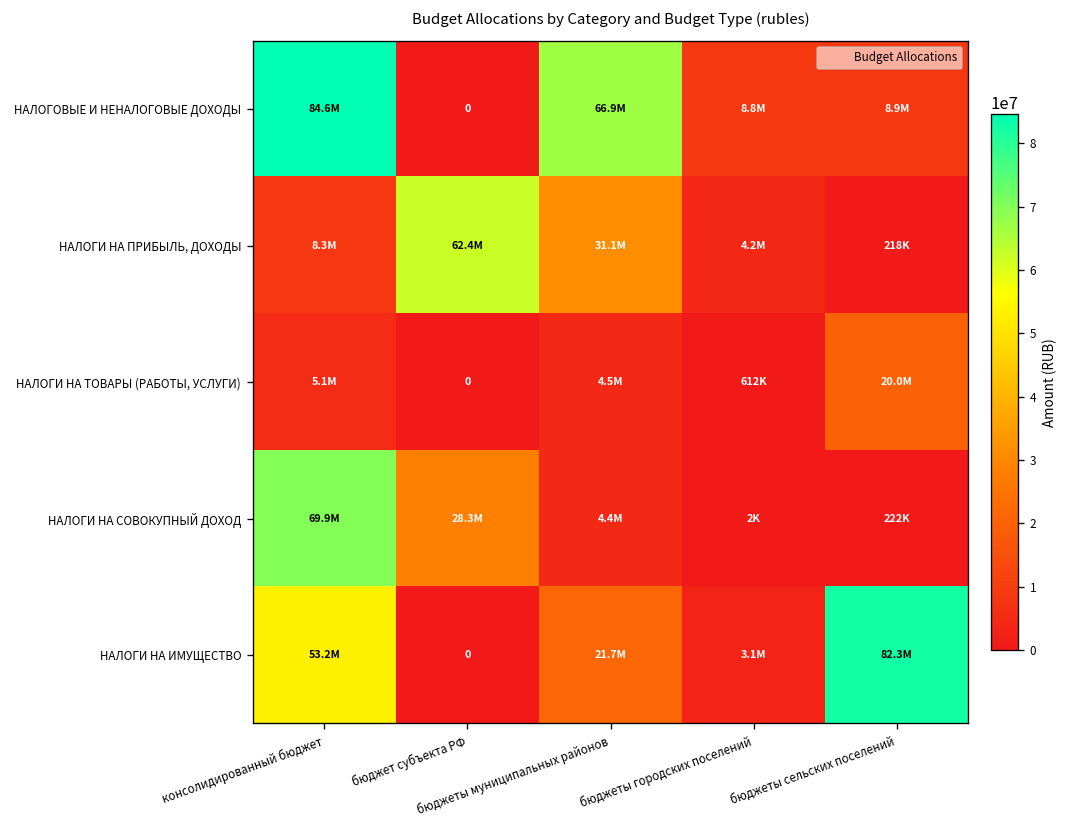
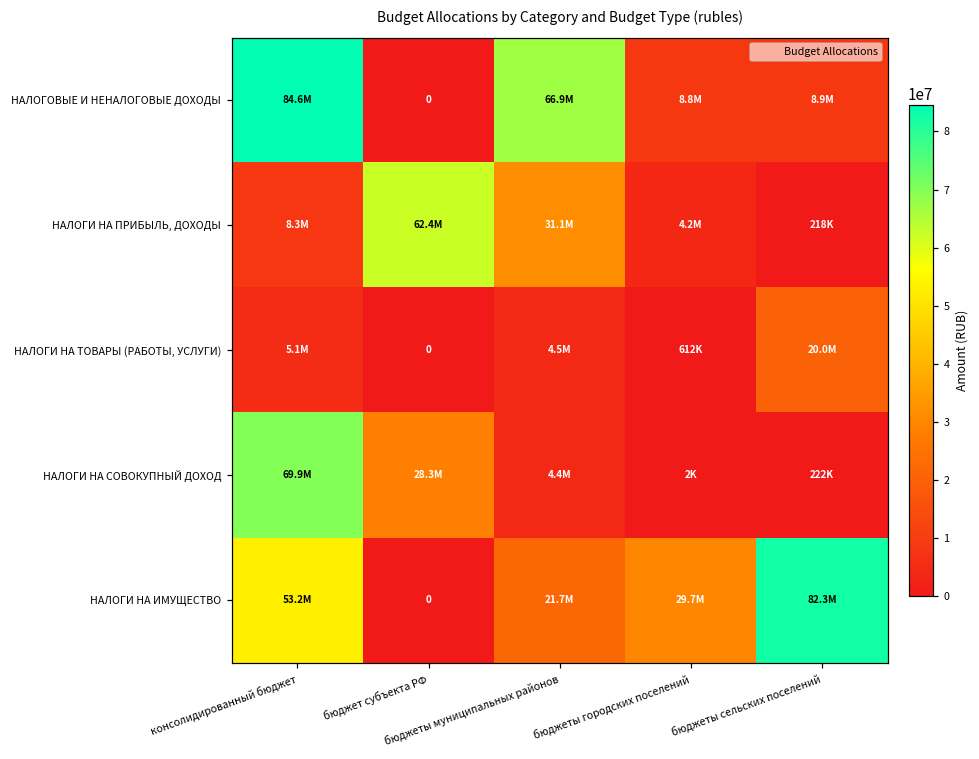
  {
    "НАЛОГОВЫЕ И НЕНАЛОГОВЫЕ ДОХОДЫ": {
      "консолидированный бюджет": "84.6M",
      "бюджет субъекта РФ": "0",
      "бюджеты муниципальных районов": "66.9M",
      "бюджеты городских поселений": "8.8M",
      "бюджеты сельских поселений": "8.9M"
    },
    "НАЛОГИ НА ПРИБЫЛЬ, ДОХОДЫ": {
      "консолидированный бюджет": "8.3M",
      "бюджет субъекта РФ": "62.4M",
      "бюджеты муниципальных районов": "31.1M",
      "бюджеты городских поселений": "4.2M",
      "бюджеты сельских поселений": "218K"
    },
    "НАЛОГИ НА ТОВАРЫ (РАБОТЫ, УСЛУГИ)": {
      "консолидированный бюджет": "5.1M",
      "бюджет субъекта РФ": "0",
      "бюджеты муниципальных районов": "4.5M",
      "бюджеты городских поселений": "612K",
      "бюджеты сельских поселений": "20.0M"
    },
    "НАЛОГИ НА СОВОКУПНЫЙ ДОХОД": {
      "консолидированный бюджет": "69.9M",
      "бюджет субъекта РФ": "28.3M",
      "бюджеты муниципальных районов": "4.4M",
      "бюджеты городских поселений": "2K",
      "бюджеты сельских поселений": "222K"
    },
    "НАЛОГИ НА ИМУЩЕСТВО": {
      "консолидированный бюджет": "53.2M",
      "бюджет субъекта РФ": "0",
      "бюджеты муниципальных районов": "21.7M",
-     "бюджеты городских поселений": "3.1M",
+     "бюджеты городских поселений": "29.7M",
      "бюджеты сельских поселений": "82.3M"
    }
  }
